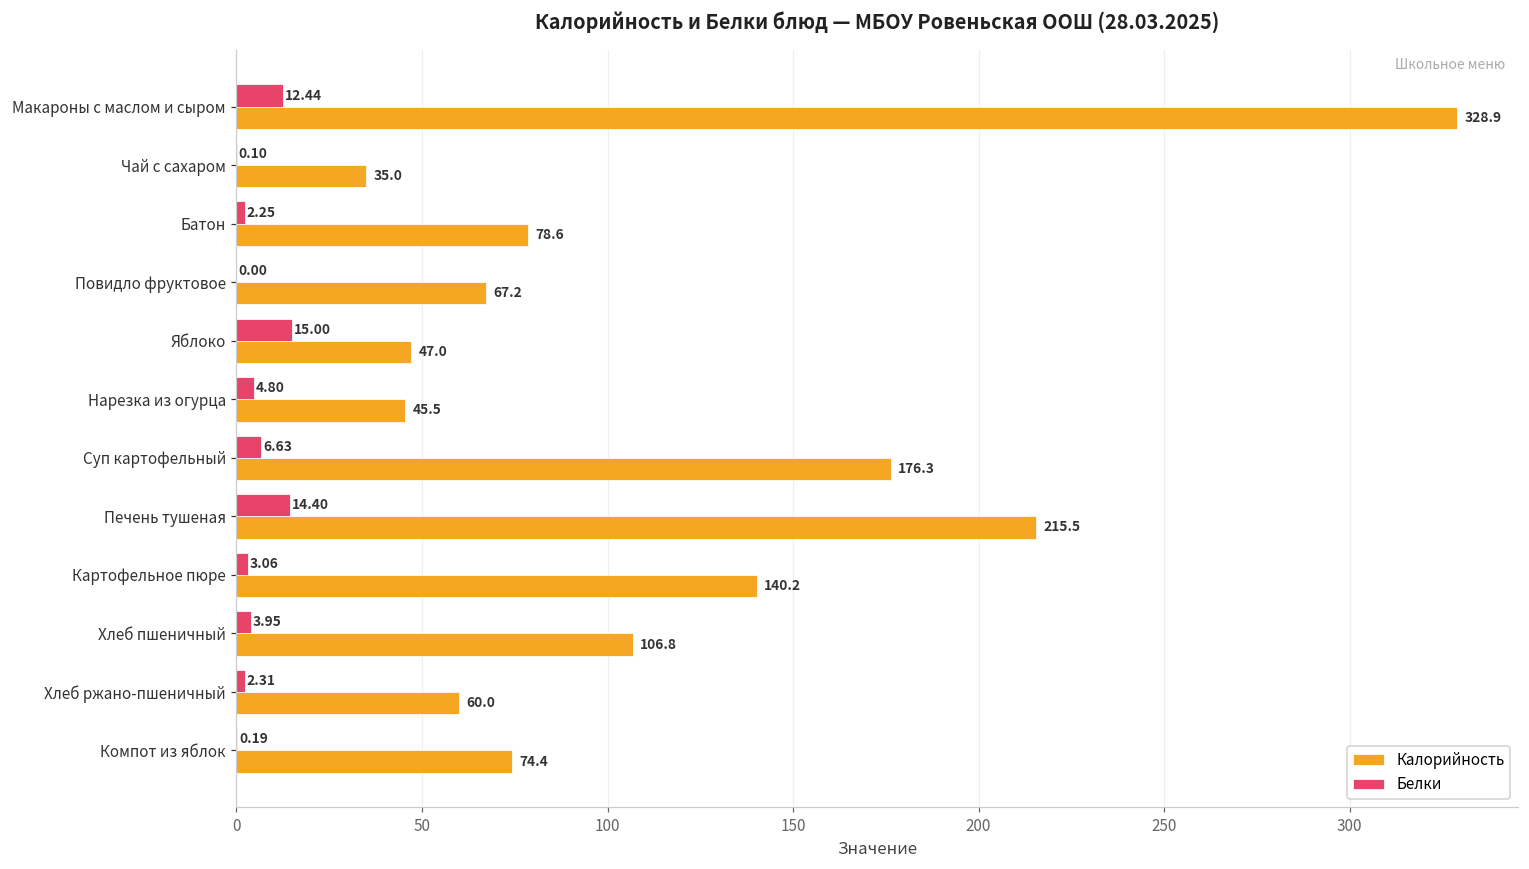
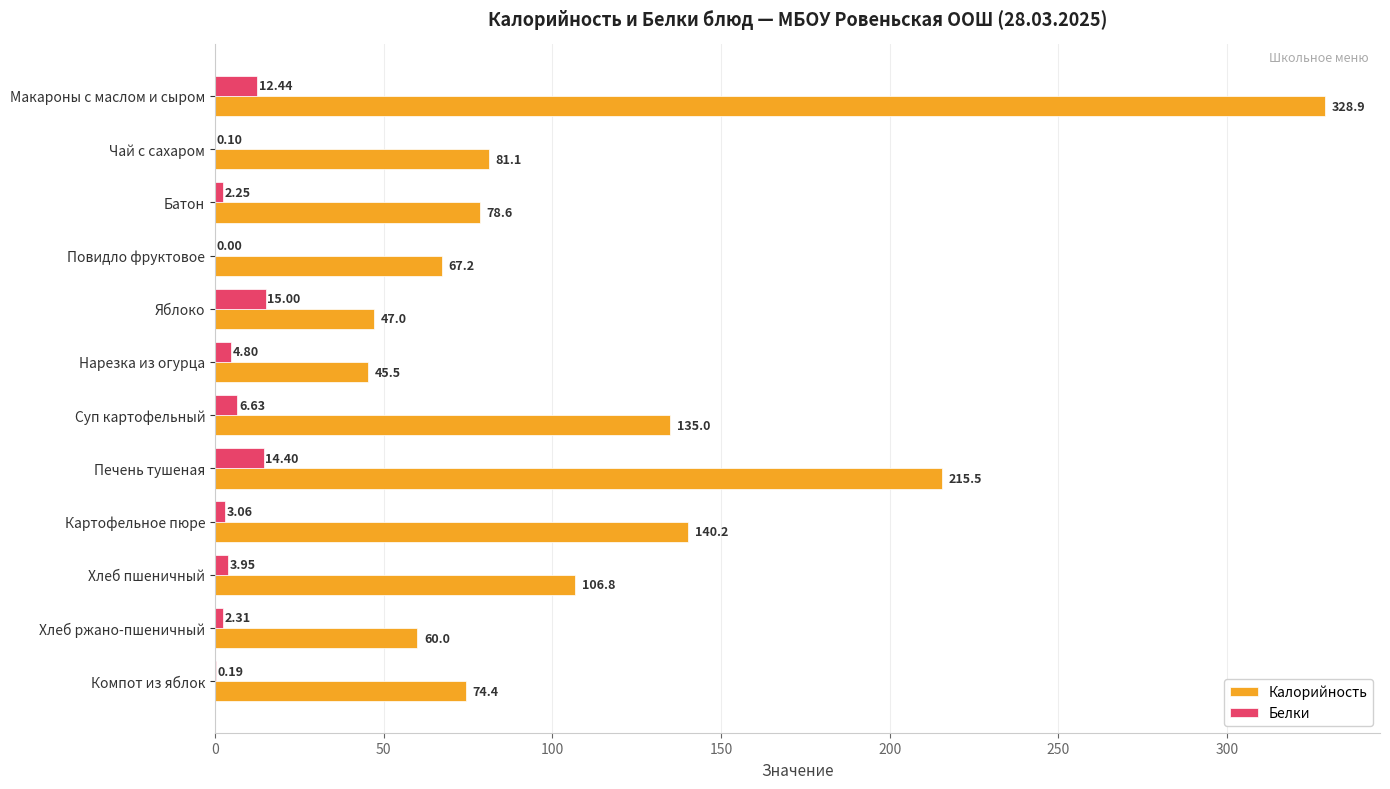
  {
    "Калорийность": {
      "Макароны с маслом и сыром": 328.9,
-     "Чай с сахаром": 35.0,
+     "Чай с сахаром": 81.1,
      "Батон": 78.6,
      "Повидло фруктовое": 67.2,
      "Яблоко": 47.0,
      "Нарезка из огурца": 45.5,
-     "Суп картофельный": 176.3,
+     "Суп картофельный": 135.0,
      "Печень тушеная": 215.5,
      "Картофельное пюре": 140.2,
      "Хлеб пшеничный": 106.8,
      "Хлеб ржано-пшеничный": 60.0,
      "Компот из яблок": 74.4
    },
    "Белки": {
      "Макароны с маслом и сыром": 12.44,
      "Чай с сахаром": 0.10,
      "Батон": 2.25,
      "Повидло фруктовое": 0.00,
      "Яблоко": 15.00,
      "Нарезка из огурца": 4.80,
      "Суп картофельный": 6.63,
      "Печень тушеная": 14.40,
      "Картофельное пюре": 3.06,
      "Хлеб пшеничный": 3.95,
      "Хлеб ржано-пшеничный": 2.31,
      "Компот из яблок": 0.19
    }
  }
